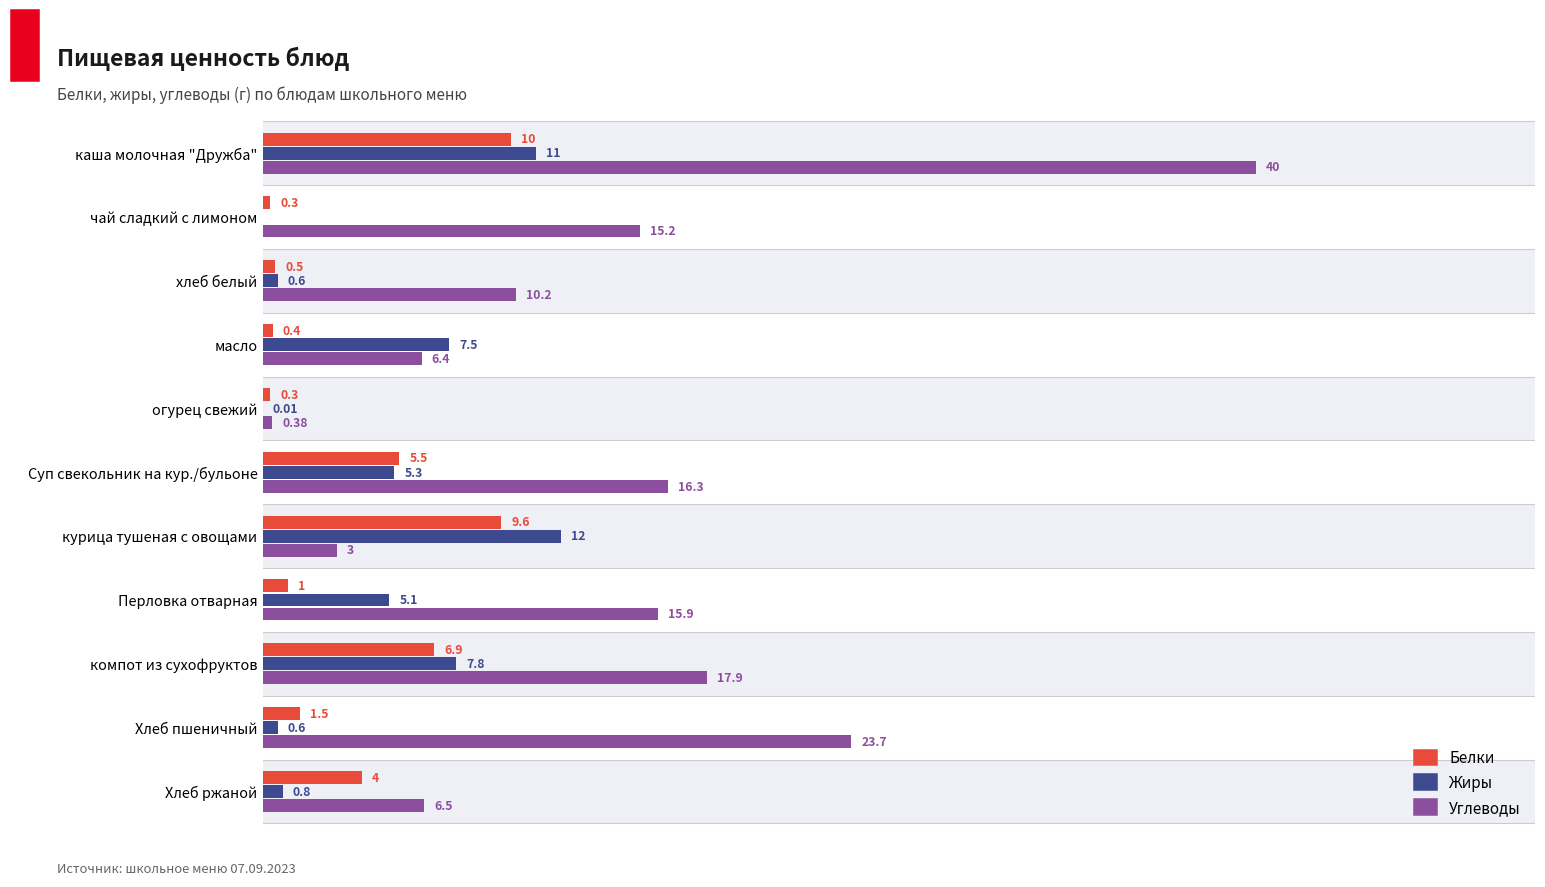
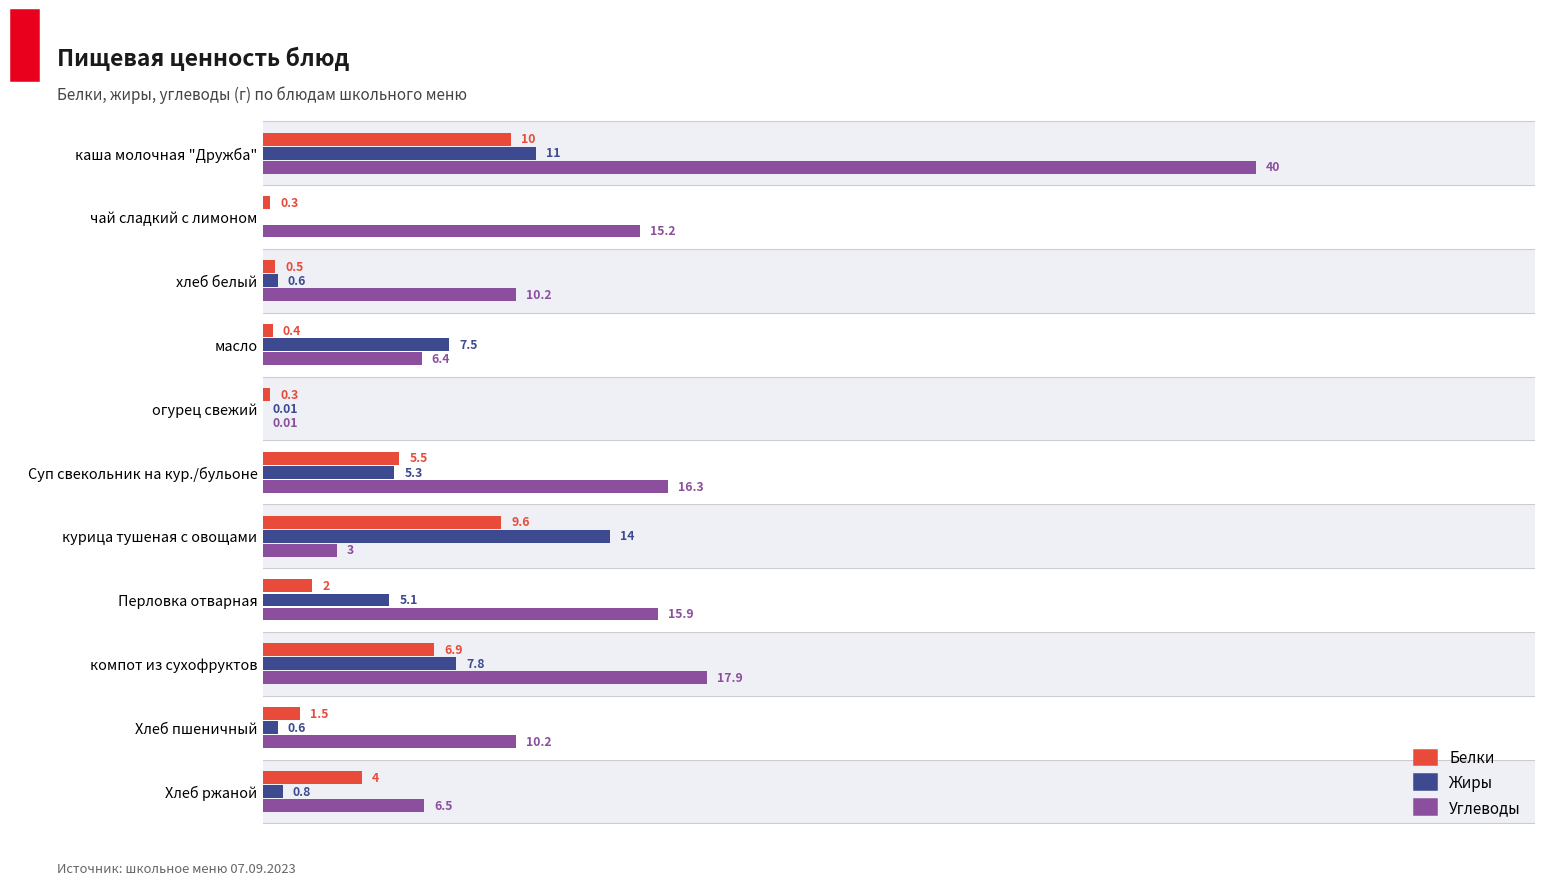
  {
    "Белки": {
-     "Перловка отварная": 1
+     "Перловка отварная": 2
    },
    "Жиры": {
      "огурец свежий": 0.01,
-     "курица тушеная с овощами": 12
+     "курица тушеная с овощами": 14
    },
    "Углеводы": {
-     "огурец свежий": 0.38,
-     "Хлеб пшеничный": 23.7
+     "огурец свежий": 0.01,
+     "Хлеб пшеничный": 10.2
    }
  }
